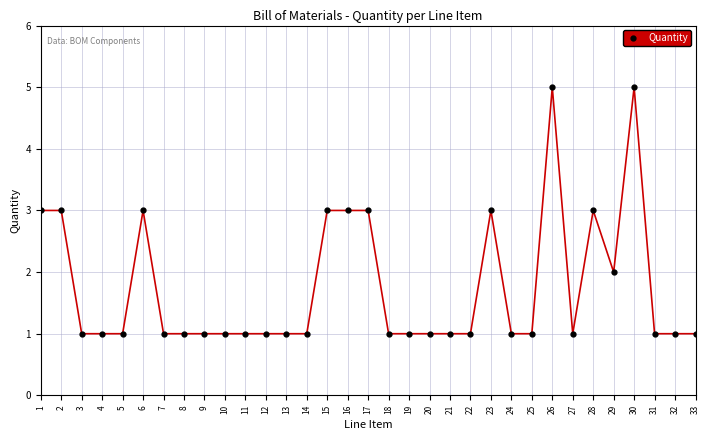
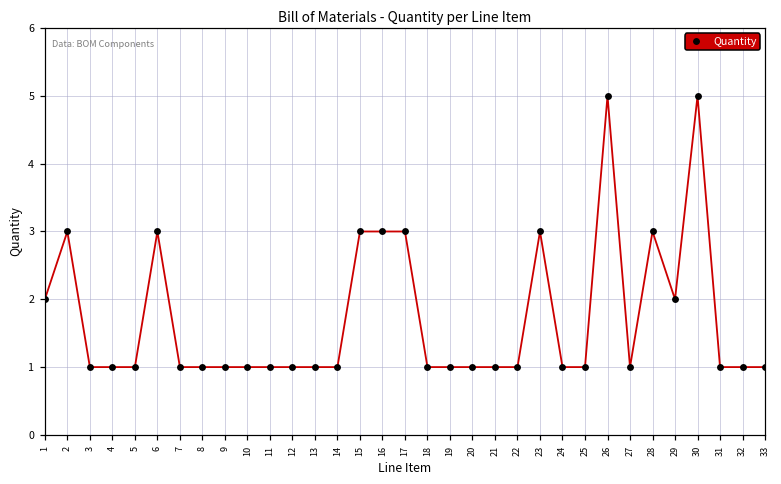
  {
-   "1": 3,
+   "1": 2,
    "2": 3,
    "3": 1,
    "4": 1,
    "5": 1,
    "6": 3,
    "7": 1,
    "8": 1,
    "9": 1,
    "10": 1,
    "11": 1,
    "12": 1,
    "13": 1,
    "14": 1,
    "15": 3,
    "16": 3,
    "17": 3,
    "18": 1,
    "19": 1,
    "20": 1,
    "21": 1,
    "22": 1,
    "23": 3,
    "24": 1,
    "25": 1,
    "26": 5,
    "27": 1,
    "28": 3,
    "29": 2,
    "30": 5,
    "31": 1,
    "32": 1,
    "33": 1
  }
